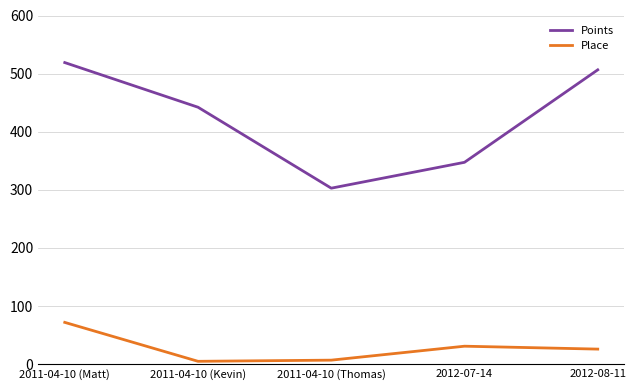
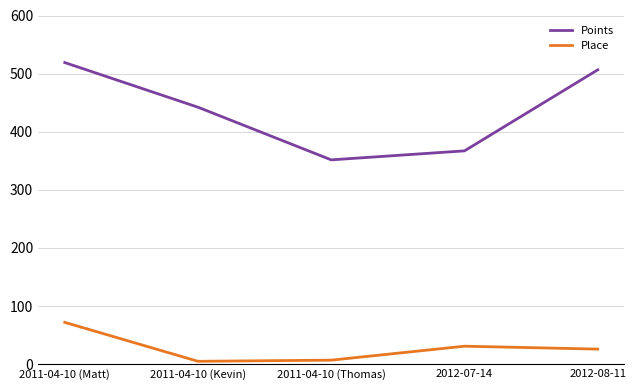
  {
    "Points": {
      "2011-04-10 (Matt)": 520,
      "2011-04-10 (Kevin)": 440,
-     "2011-04-10 (Thomas)": 300,
-     "2012-07-14": 350,
+     "2011-04-10 (Thomas)": 350,
+     "2012-07-14": 370,
      "2012-08-11": 510
    },
    "Place": {
      "2011-04-10 (Matt)": 70,
      "2011-04-10 (Kevin)": 10,
      "2011-04-10 (Thomas)": 10,
      "2012-07-14": 30,
      "2012-08-11": 30
    }
  }
